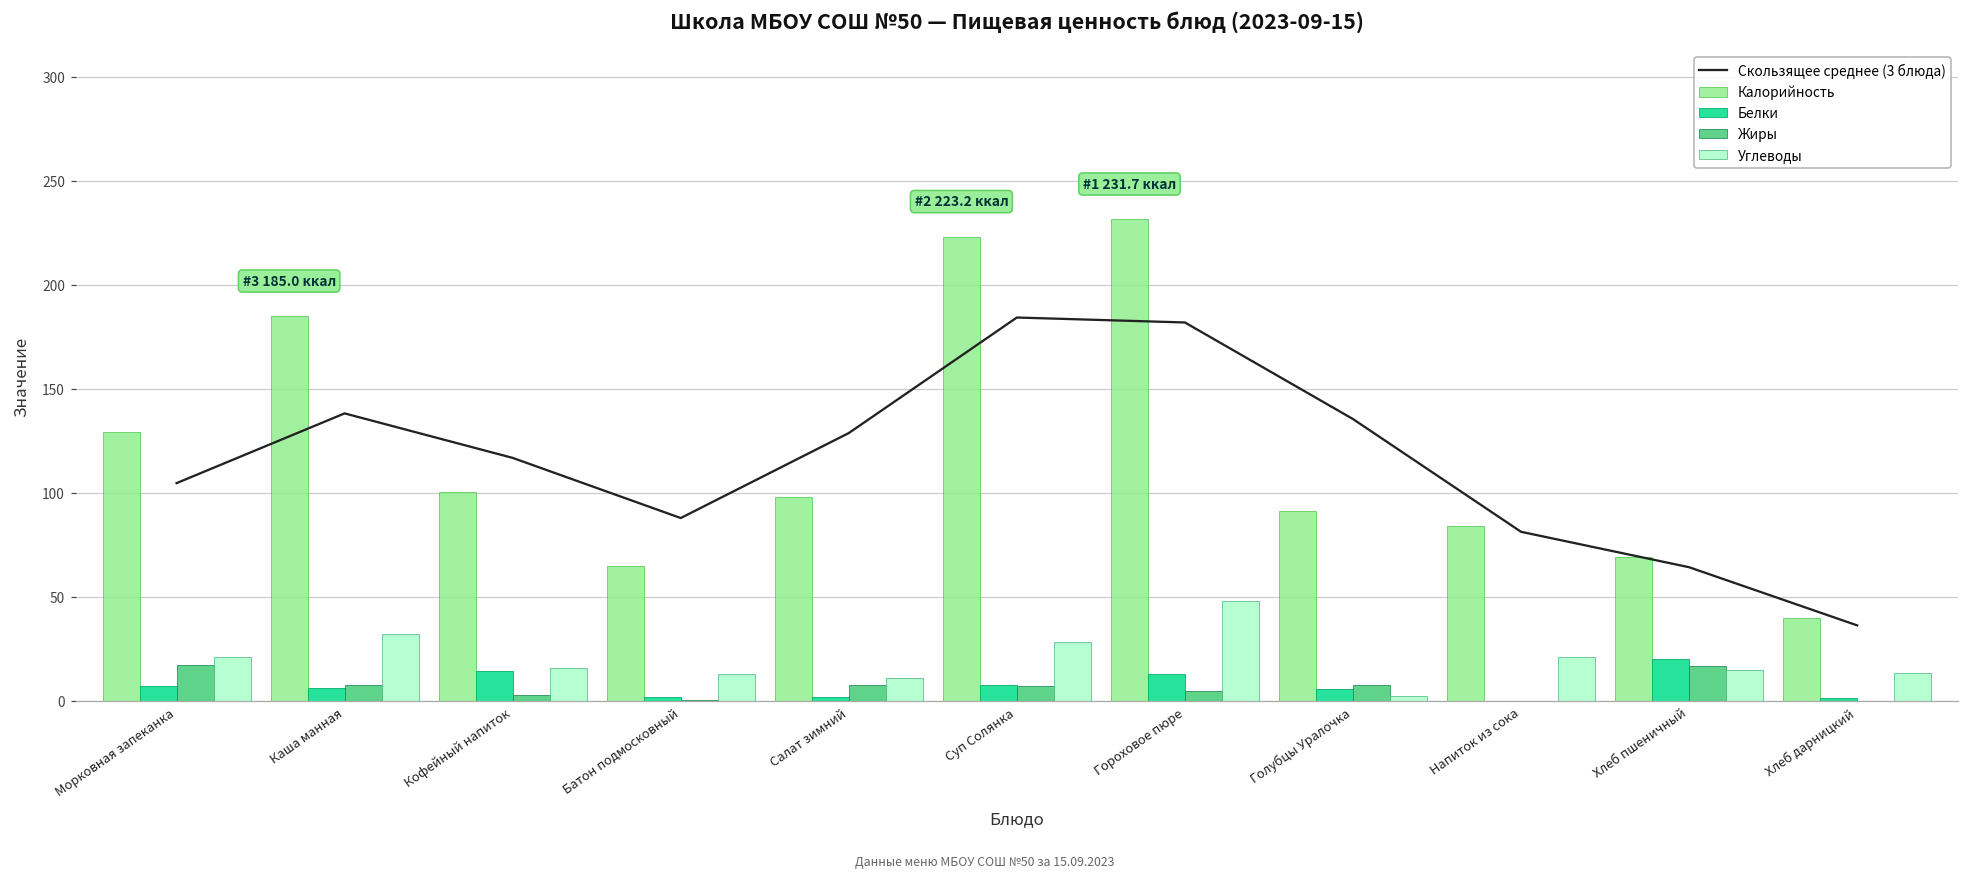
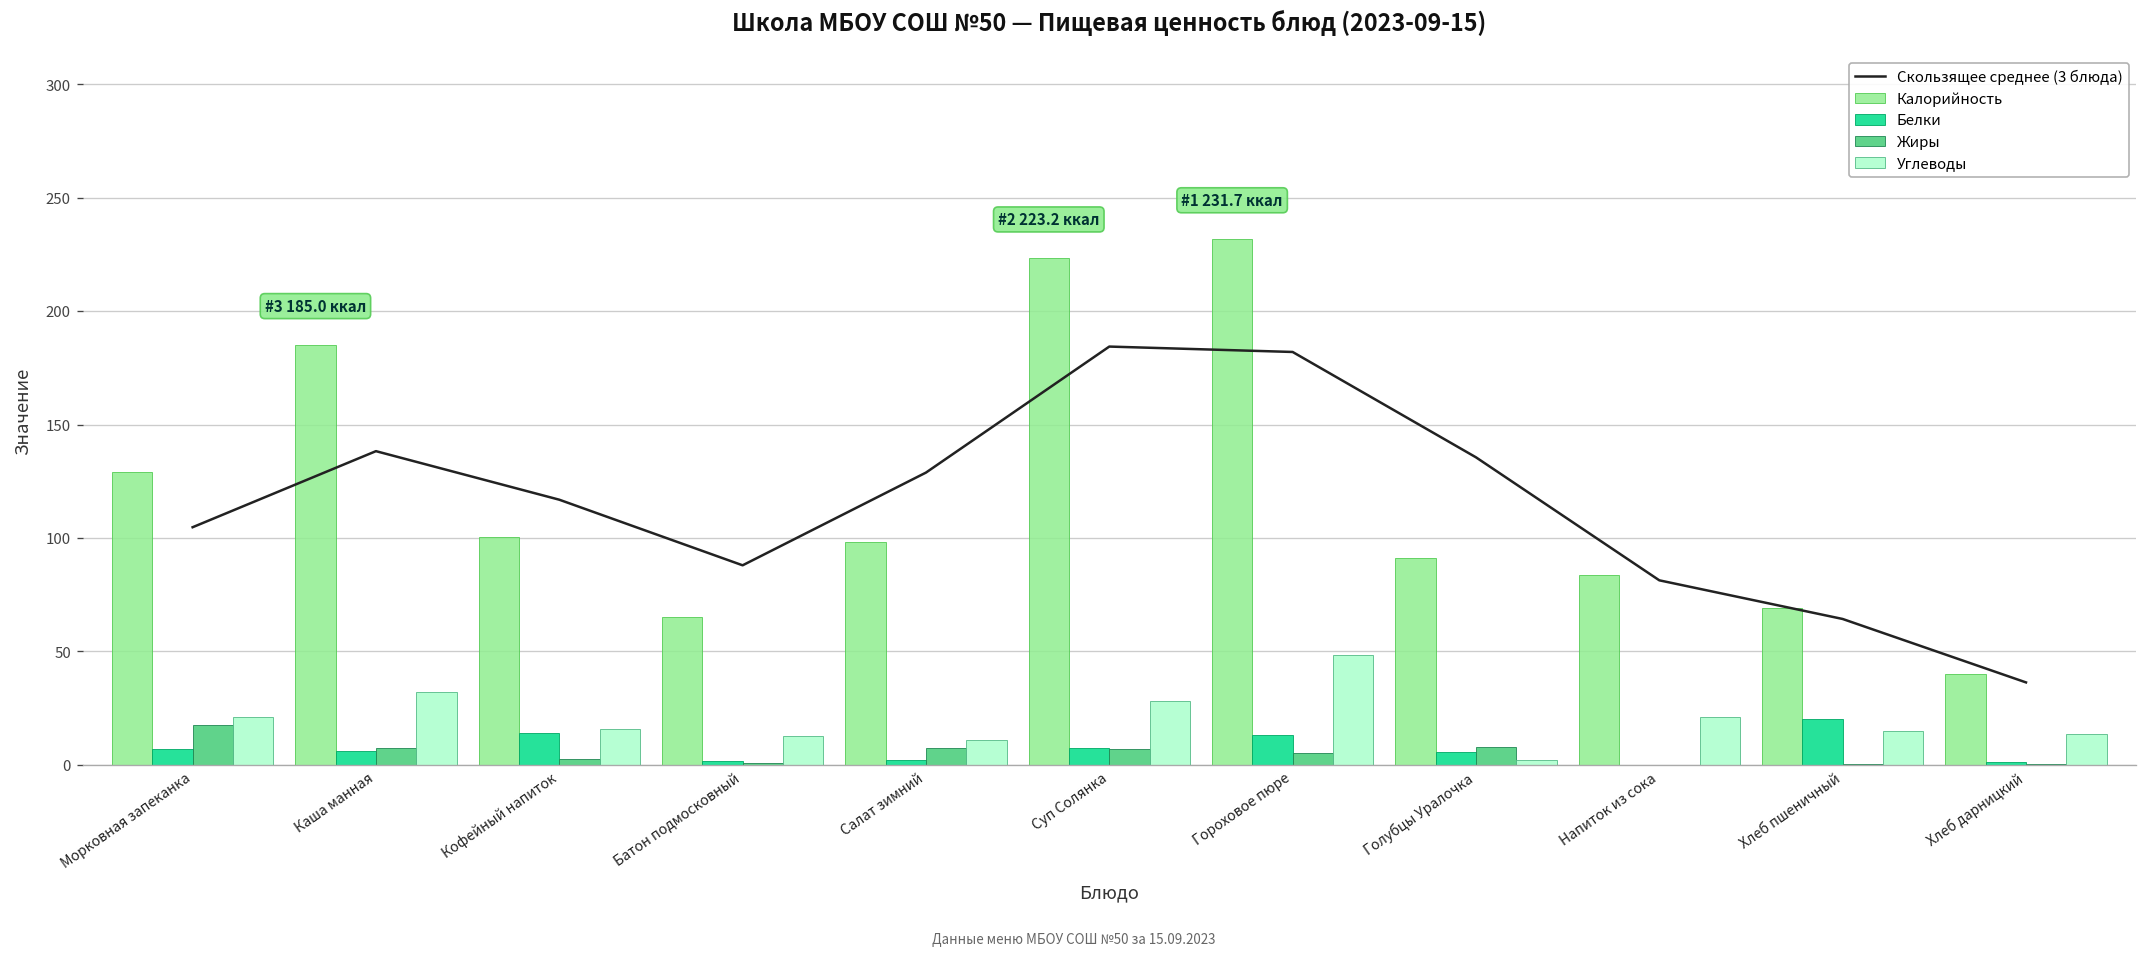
  {
    "Калорийность": {
      "Морковная запеканка": 129,
      "Кофейный напиток": 101,
      "Батон подмосковный": 65,
      "Салат зимний": 98,
      "Голубцы Уралочка": 91,
      "Напиток из сока": 84,
      "Хлеб пшеничный": 69,
      "Хлеб дарницкий": 40
    },
    "Скользящее среднее (3 блюда)": {
      "Морковная запеканка": 105,
      "Каша манная": 138,
      "Кофейный напиток": 117,
      "Батон подмосковный": 88,
      "Салат зимний": 129,
      "Суп Солянка": 184,
      "Гороховое пюре": 182,
      "Голубцы Уралочка": 136,
      "Напиток из сока": 81,
      "Хлеб пшеничный": 64,
      "Хлеб дарницкий": 36
    },
    "Белки": {
      "Морковная запеканка": 7,
      "Каша манная": 6,
      "Кофейный напиток": 14,
      "Батон подмосковный": 2,
      "Салат зимний": 2,
      "Суп Солянка": 7,
      "Гороховое пюре": 13,
      "Голубцы Уралочка": 6,
      "Напиток из сока": 0,
      "Хлеб пшеничный": 20
    },
    "Жиры": {
      "Морковная запеканка": 17,
      "Каша манная": 8,
      "Кофейный напиток": 3,
      "Салат зимний": 8,
      "Суп Солянка": 7,
      "Гороховое пюре": 5,
      "Голубцы Уралочка": 8,
      "Напиток из сока": 0,
-     "Хлеб пшеничный": 17
+     "Хлеб пшеничный": 0
    },
    "Углеводы": {
      "Морковная запеканка": 21,
      "Каша манная": 32,
      "Кофейный напиток": 16,
      "Батон подмосковный": 13,
      "Салат зимний": 11,
      "Суп Солянка": 28,
      "Гороховое пюре": 48,
      "Голубцы Уралочка": 2,
      "Напиток из сока": 21,
      "Хлеб пшеничный": 15,
      "Хлеб дарницкий": 14
    }
  }
